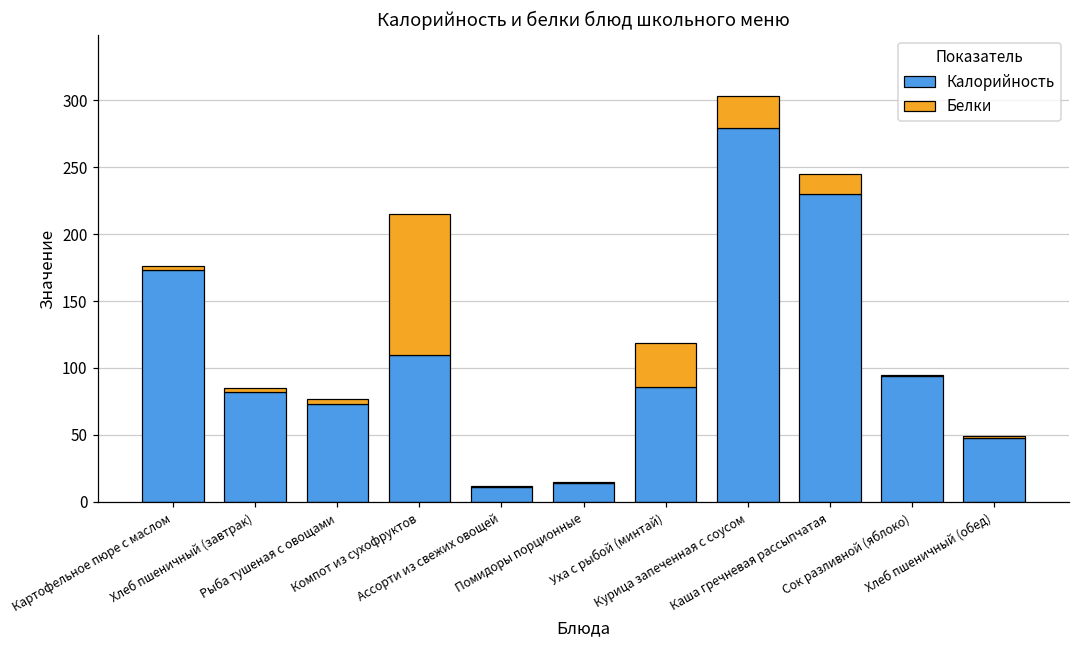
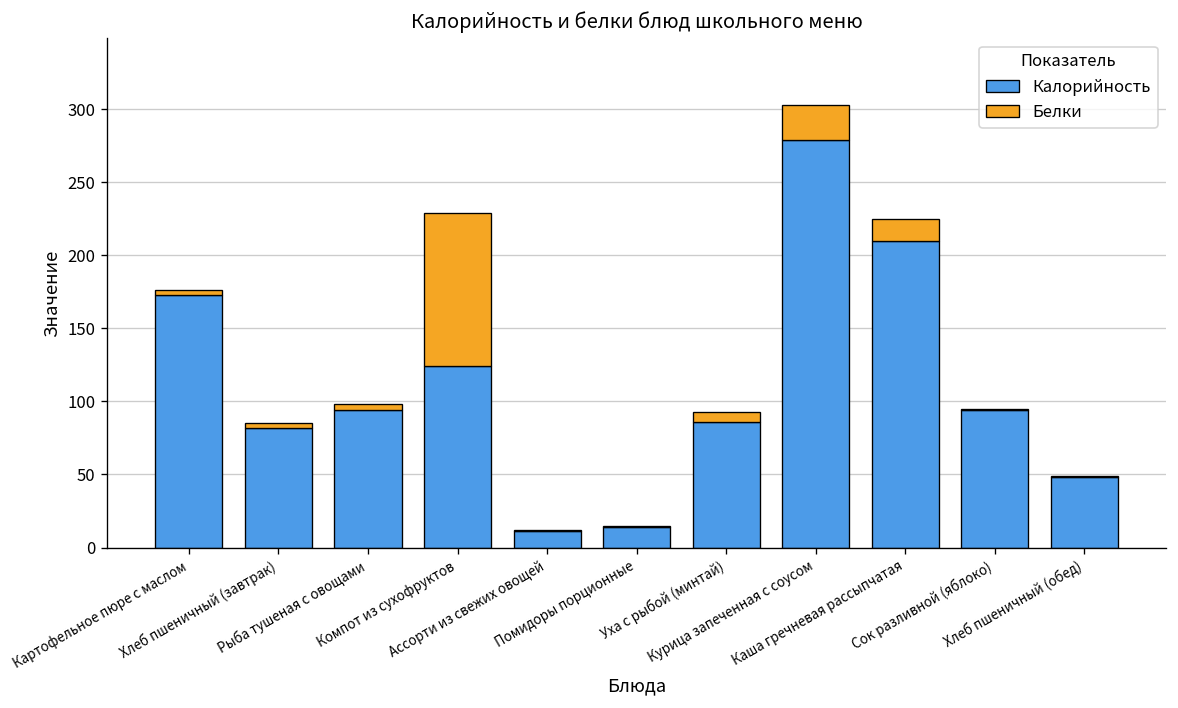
  {
    "Калорийность": {
      "Картофельное пюре с маслом": 173,
      "Хлеб пшеничный (завтрак)": 82,
-     "Рыба тушеная с овощами": 73,
-     "Компот из сухофруктов": 110,
+     "Рыба тушеная с овощами": 94,
+     "Компот из сухофруктов": 124,
      "Ассорти из свежих овощей": 11,
      "Помидоры порционные": 14,
      "Уха с рыбой (минтай)": 86,
      "Курица запеченная с соусом": 279,
-     "Каша гречневая рассыпчатая": 230,
+     "Каша гречневая рассыпчатая": 210,
      "Сок разливной (яблоко)": 94,
      "Хлеб пшеничный (обед)": 48
    },
    "Белки": {
      "Картофельное пюре с маслом": 3,
      "Хлеб пшеничный (завтрак)": 3,
      "Рыба тушеная с овощами": 4,
      "Компот из сухофруктов": 105,
-     "Уха с рыбой (минтай)": 33,
+     "Уха с рыбой (минтай)": 7,
      "Курица запеченная с соусом": 24,
      "Каша гречневая рассыпчатая": 15
    }
  }
